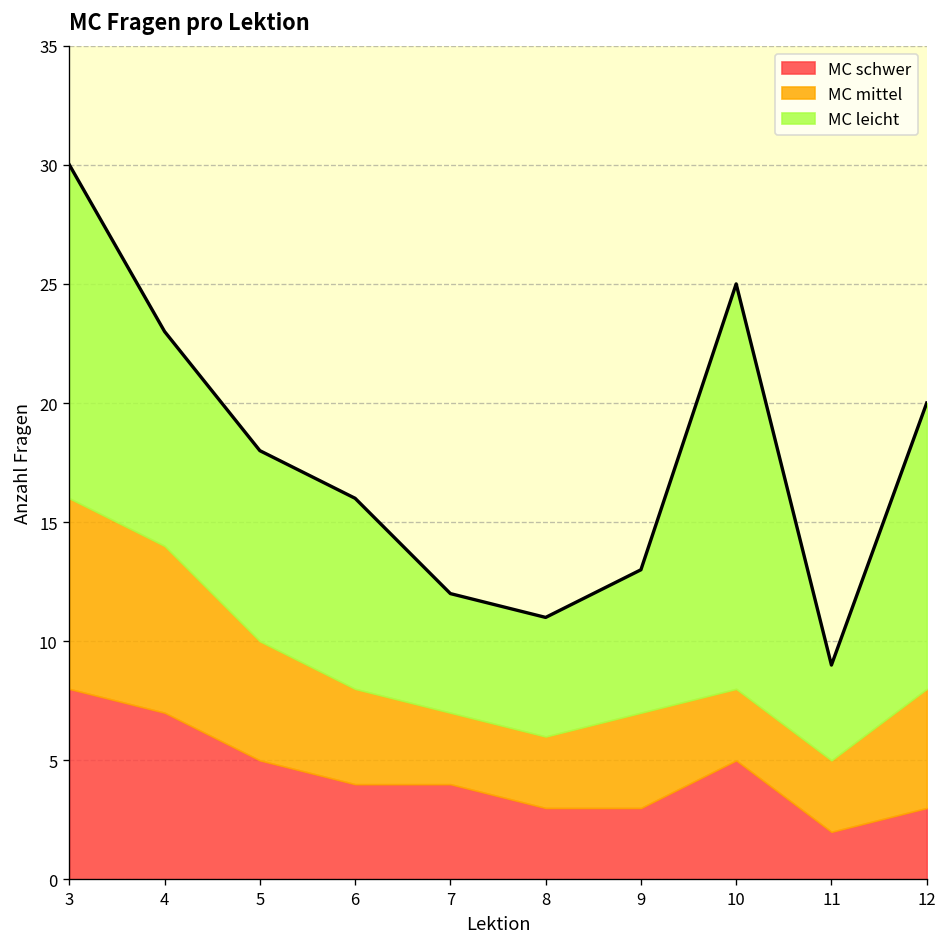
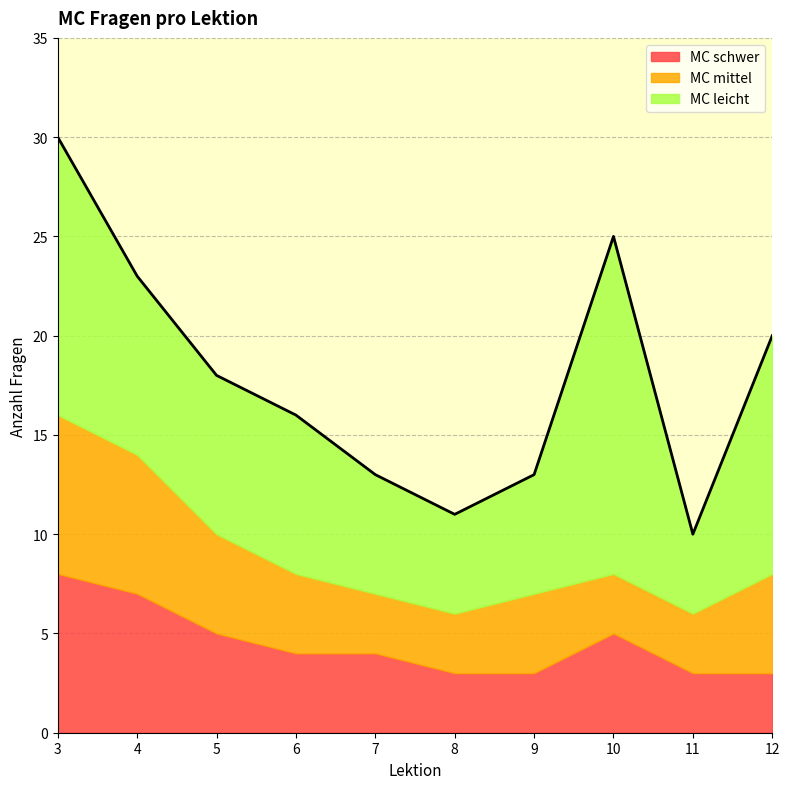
  {
    "MC schwer": {
      "3": 8,
      "4": 7,
      "5": 5,
      "6": 4,
      "7": 4,
      "8": 3,
      "9": 3,
      "10": 5,
-     "11": 2,
+     "11": 3,
      "12": 3
    },
    "MC mittel": {
      "3": 8,
      "4": 7,
      "5": 5,
      "6": 4,
      "7": 3,
      "8": 3,
      "9": 4,
      "10": 3,
      "11": 3,
      "12": 5
    },
    "MC leicht": {
      "3": 14,
      "4": 9,
      "5": 8,
      "6": 8,
-     "7": 5,
+     "7": 6,
      "8": 5,
      "9": 6,
      "10": 17,
      "11": 4,
      "12": 12
    }
  }
